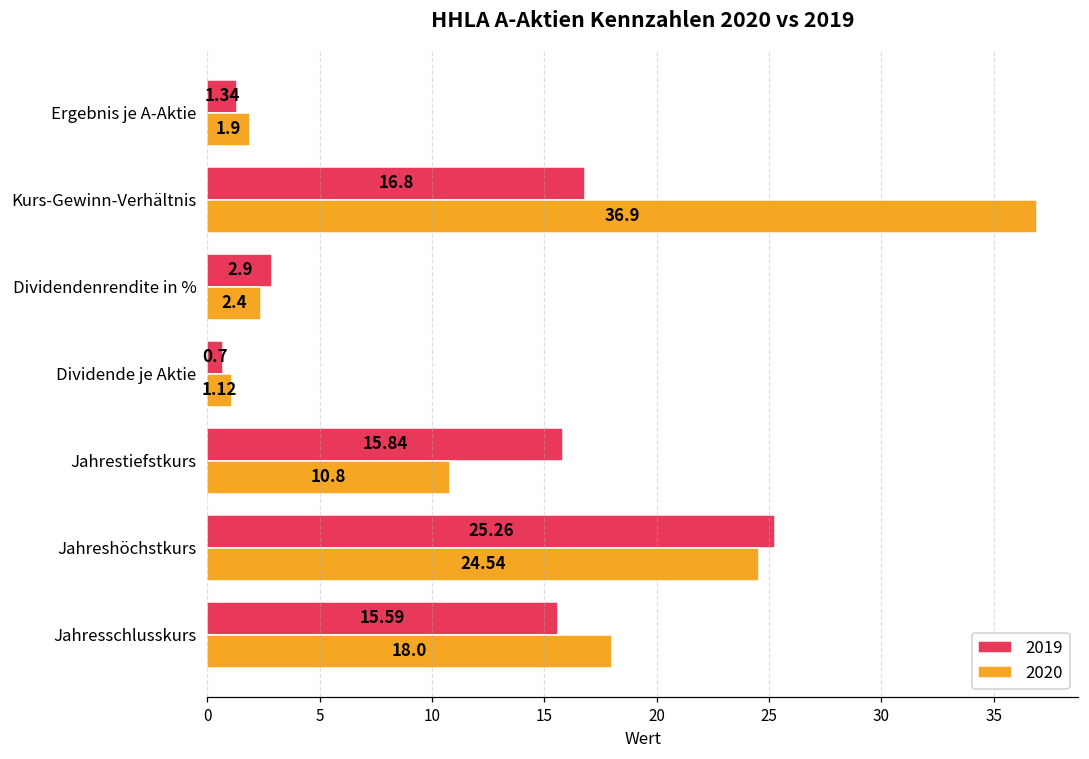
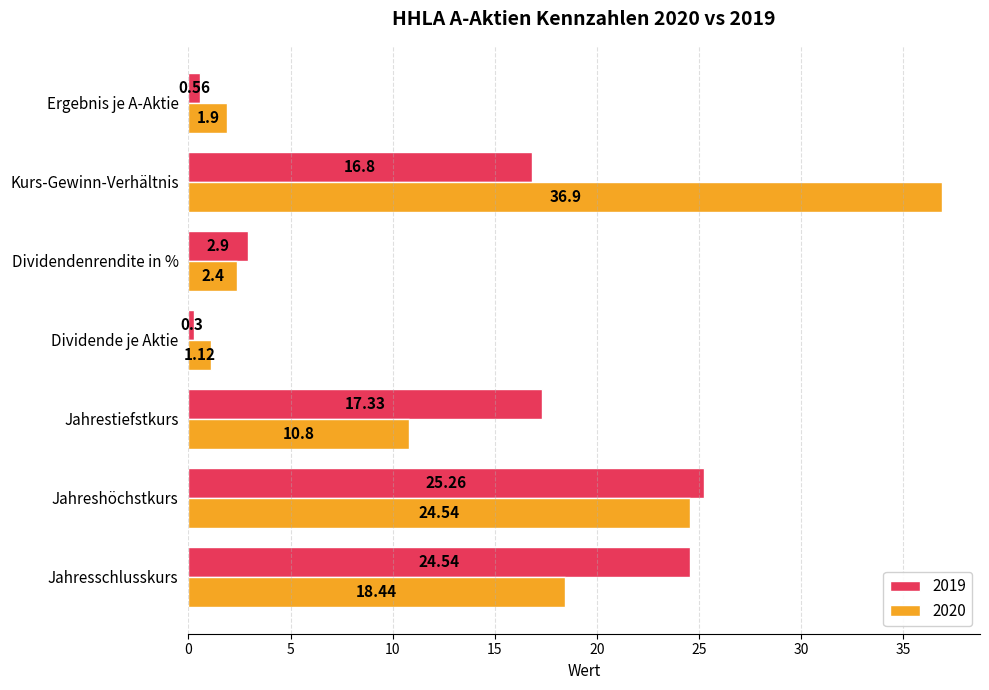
  {
    "2019": {
-     "Ergebnis je A-Aktie": 1.34,
+     "Ergebnis je A-Aktie": 0.56,
      "Kurs-Gewinn-Verhältnis": 16.8,
      "Dividendenrendite in %": 2.9,
-     "Dividende je Aktie": 0.7,
-     "Jahrestiefstkurs": 15.84,
+     "Dividende je Aktie": 0.3,
+     "Jahrestiefstkurs": 17.33,
      "Jahreshöchstkurs": 25.26,
-     "Jahresschlusskurs": 15.59
+     "Jahresschlusskurs": 24.54
    },
    "2020": {
      "Ergebnis je A-Aktie": 1.9,
      "Kurs-Gewinn-Verhältnis": 36.9,
      "Dividendenrendite in %": 2.4,
      "Dividende je Aktie": 1.12,
      "Jahrestiefstkurs": 10.8,
      "Jahreshöchstkurs": 24.54,
-     "Jahresschlusskurs": 18.0
+     "Jahresschlusskurs": 18.44
    }
  }
